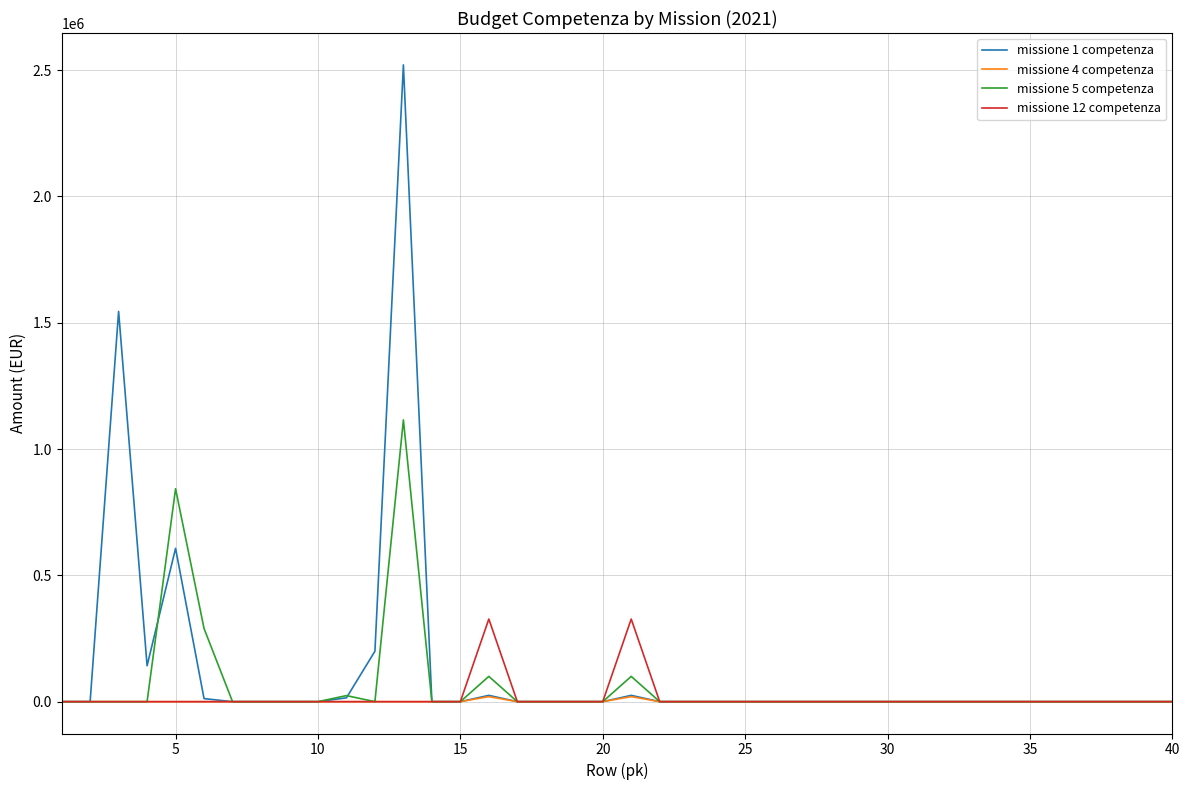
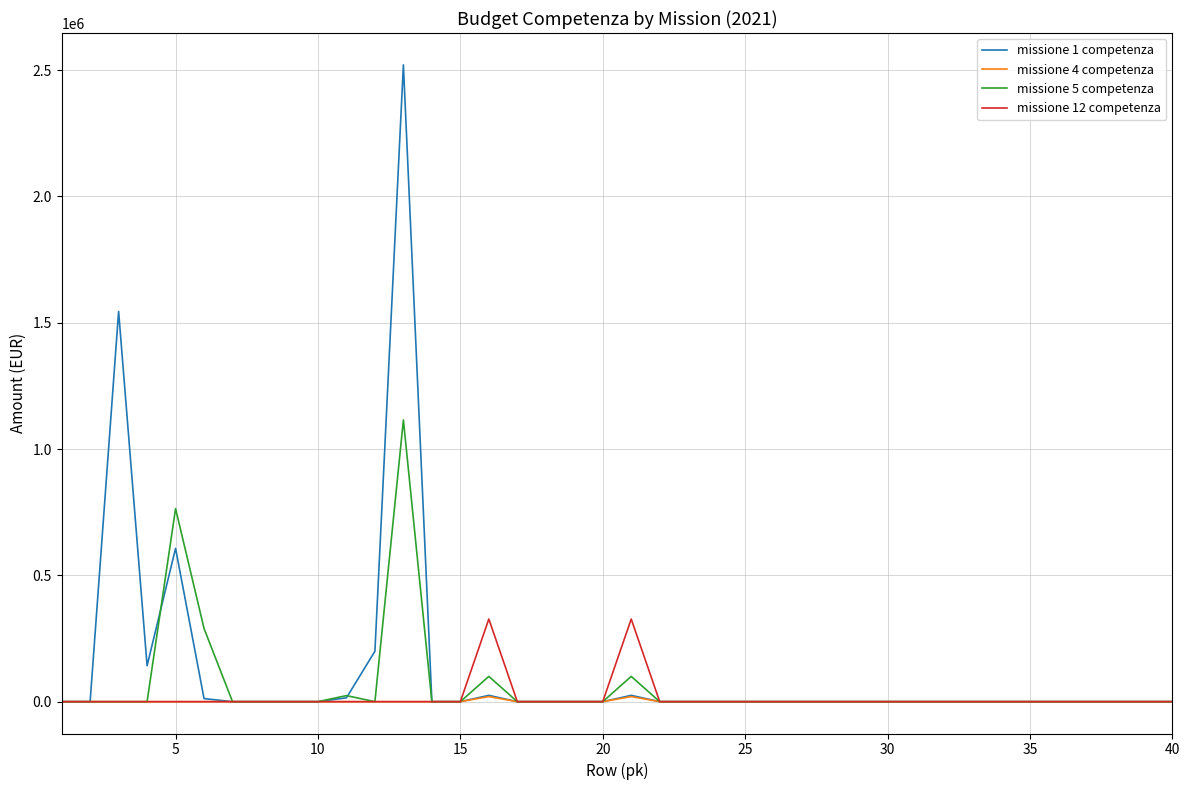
  {
    "missione 1 competenza": {
      "5": 610000
    },
    "missione 5 competenza": {
-     "5": 840000
+     "5": 760000
    }
  }
